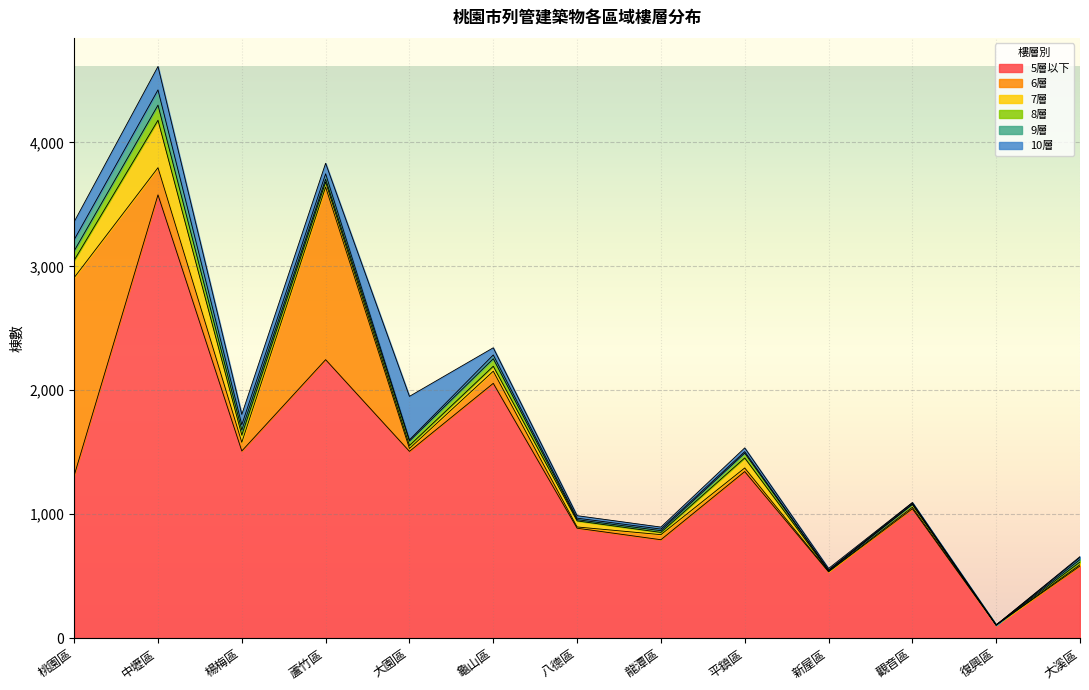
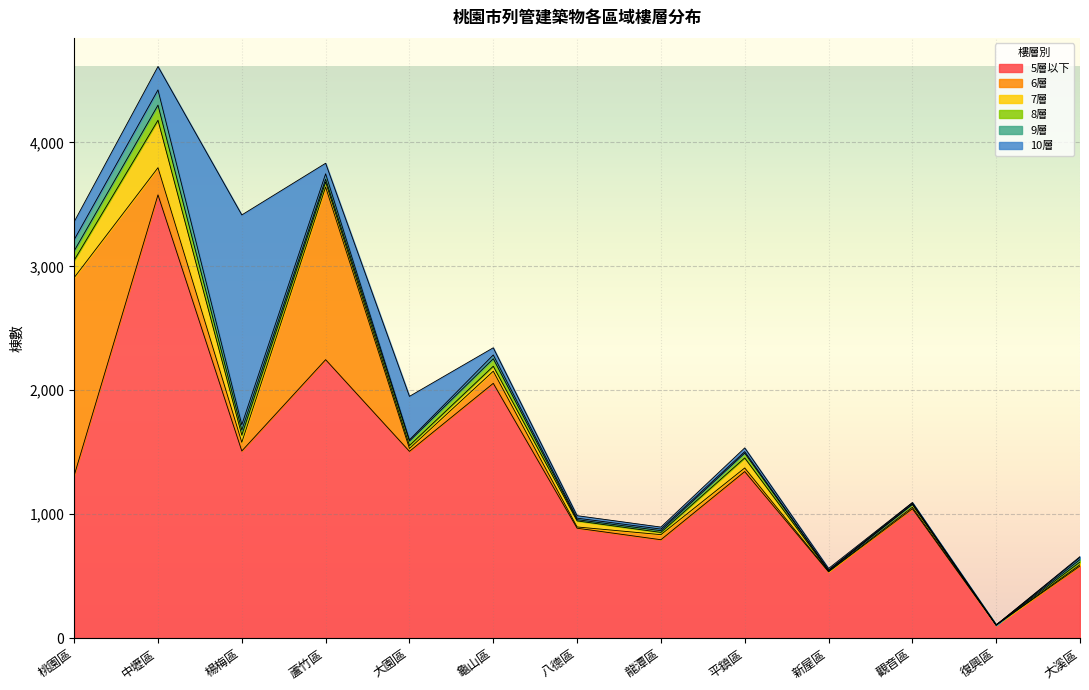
  {
    "5層以下": {
      "桃園區": "1,310",
      "中壢區": "3,580",
      "楊梅區": "1,510",
      "蘆竹區": "2,250",
      "大園區": "1,510",
      "龜山區": "2,060",
      "龍潭區": "790",
      "平鎮區": "1,340"
    },
    "6層": {
      "桃園區": "1,600",
      "中壢區": "220",
      "楊梅區": "70",
      "蘆竹區": "1,390",
      "大園區": "20",
      "龜山區": "100",
      "平鎮區": "30"
    },
    "7層": {
      "桃園區": "140",
      "中壢區": "380",
      "楊梅區": "60",
      "蘆竹區": "40",
      "大園區": "20",
      "龜山區": "40",
      "平鎮區": "80"
    },
    "8層": {
      "桃園區": "80",
      "中壢區": "120",
      "楊梅區": "40",
      "蘆竹區": "20",
      "龜山區": "60"
    },
    "9層": {
      "桃園區": "90",
      "中壢區": "120",
      "楊梅區": "40",
      "蘆竹區": "40",
      "龜山區": "30"
    },
    "10層": {
      "桃園區": "150",
      "中壢區": "190",
-     "楊梅區": "80",
+     "楊梅區": "1,690",
      "蘆竹區": "90",
      "大園區": "350",
      "龜山區": "60",
      "平鎮區": "30"
    }
  }
